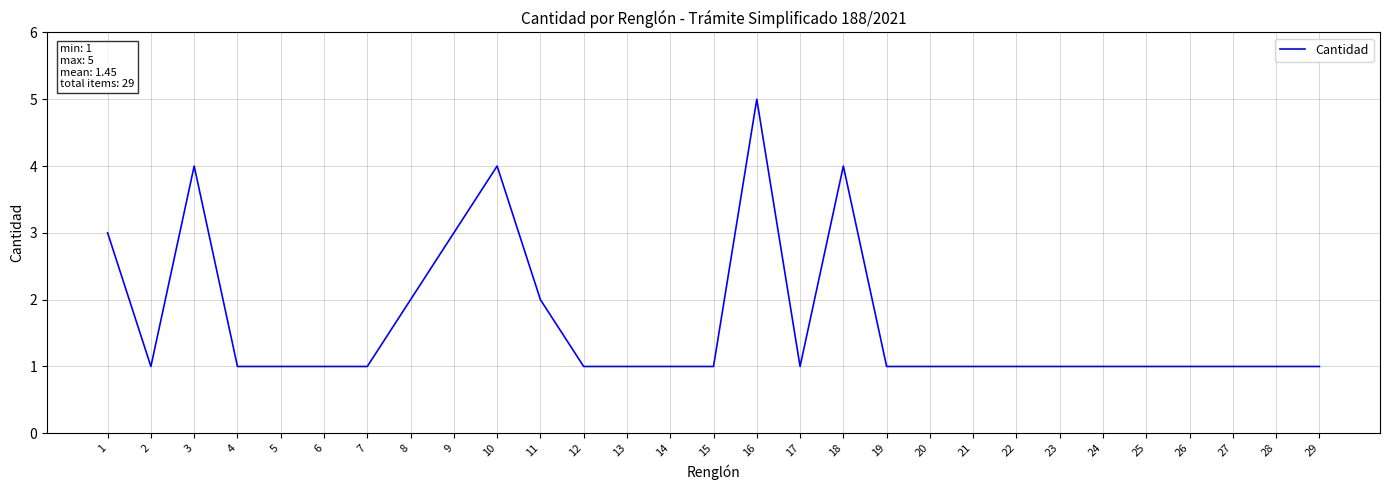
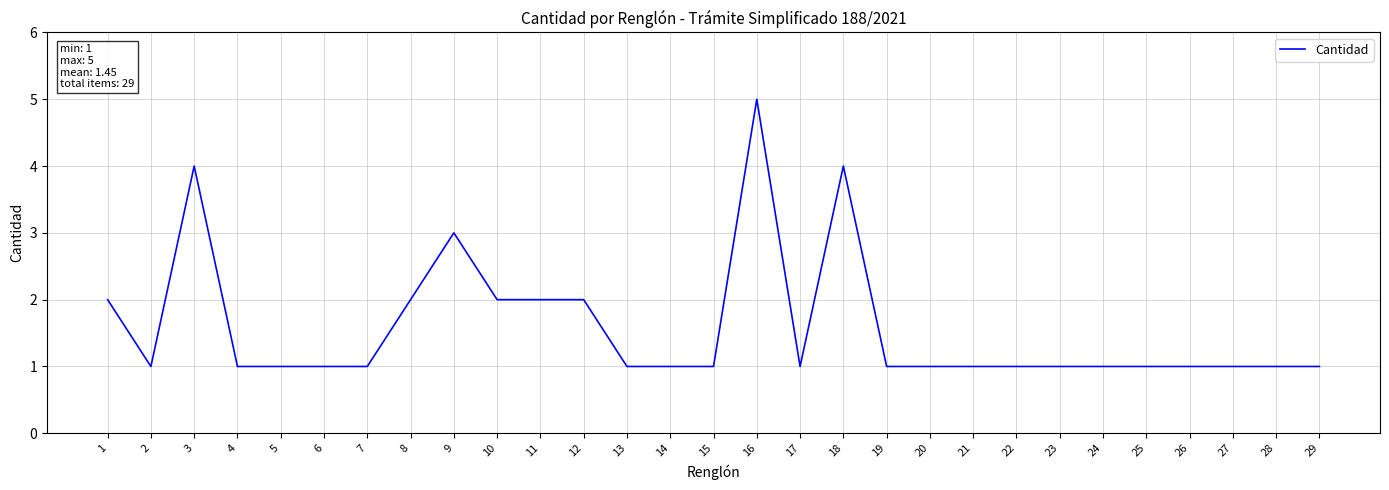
  {
-   "1": 3,
+   "1": 2,
    "2": 1,
    "3": 4,
    "4": 1,
    "5": 1,
    "6": 1,
    "7": 1,
    "8": 2,
    "9": 3,
-   "10": 4,
+   "10": 2,
    "11": 2,
-   "12": 1,
+   "12": 2,
    "13": 1,
    "14": 1,
    "15": 1,
    "16": 5,
    "17": 1,
    "18": 4,
    "19": 1,
    "20": 1,
    "21": 1,
    "22": 1,
    "23": 1,
    "24": 1,
    "25": 1,
    "26": 1,
    "27": 1,
    "28": 1,
    "29": 1
  }
